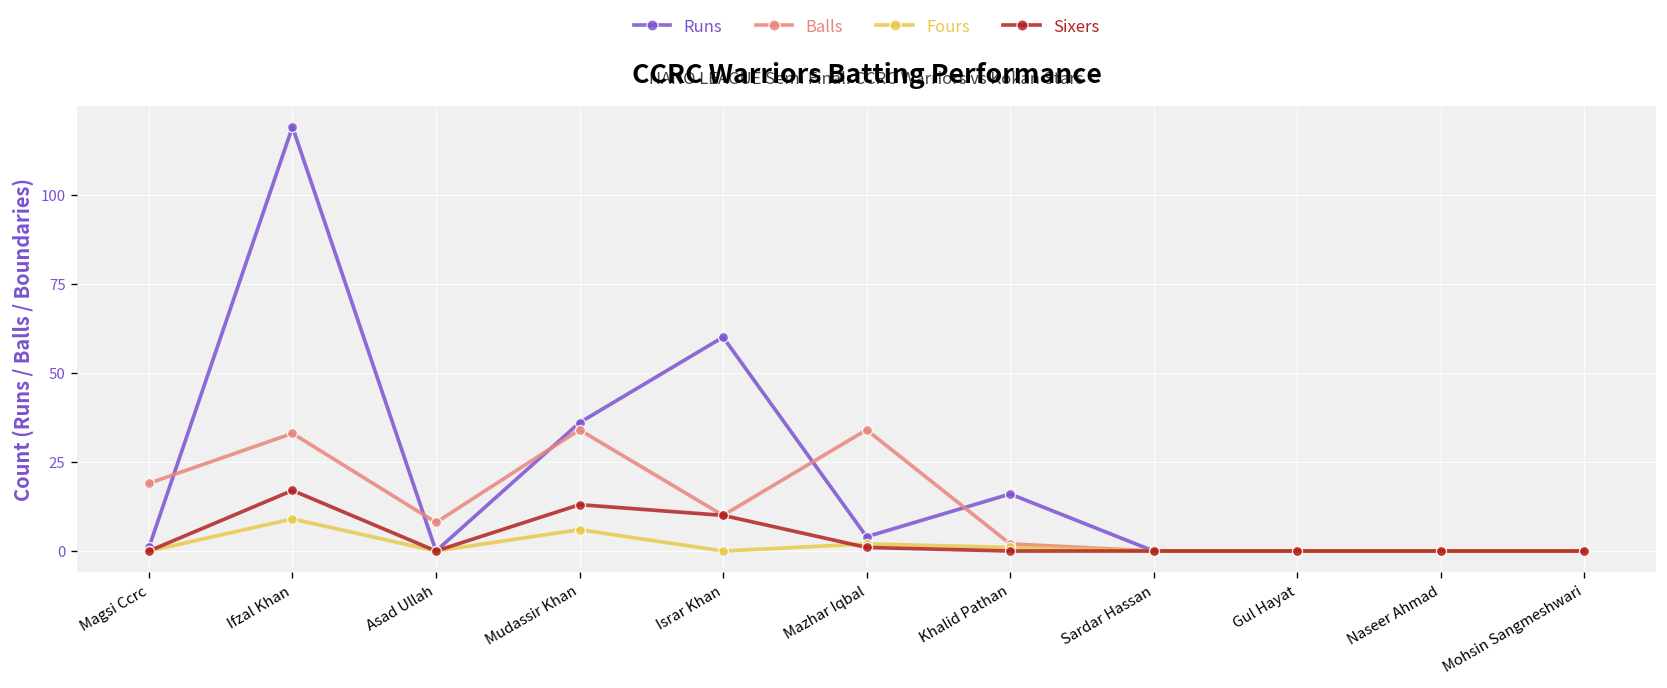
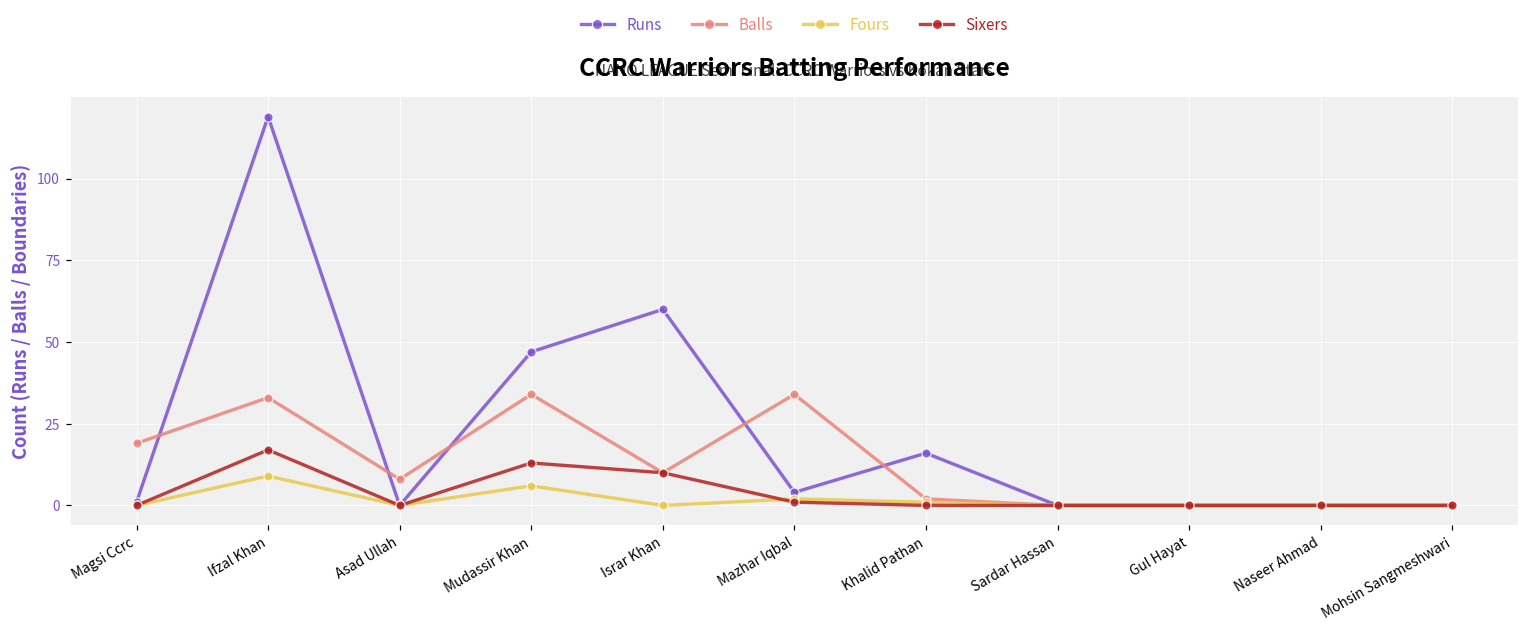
  {
    "Runs": {
      "Magsi Ccrc": 1,
      "Ifzal Khan": 119,
-     "Mudassir Khan": 36,
+     "Mudassir Khan": 47,
      "Israr Khan": 60,
      "Mazhar Iqbal": 4,
      "Khalid Pathan": 16
    },
    "Balls": {
      "Magsi Ccrc": 19,
      "Ifzal Khan": 33,
      "Asad Ullah": 8,
      "Mudassir Khan": 34,
      "Mazhar Iqbal": 34,
      "Khalid Pathan": 2
    },
    "Fours": {
      "Ifzal Khan": 9,
      "Mudassir Khan": 6,
      "Israr Khan": 0,
      "Mazhar Iqbal": 2,
      "Khalid Pathan": 1
    },
    "Sixers": {
      "Ifzal Khan": 17,
      "Mudassir Khan": 13,
      "Mazhar Iqbal": 1,
      "Khalid Pathan": 0
    }
  }
